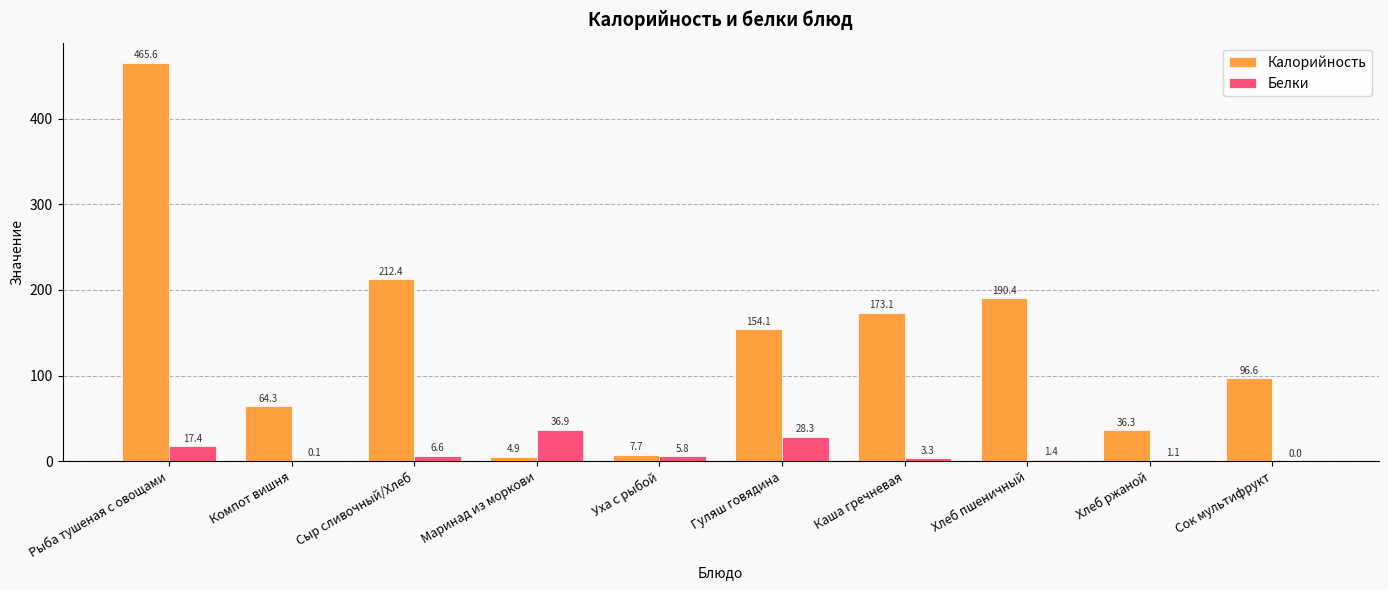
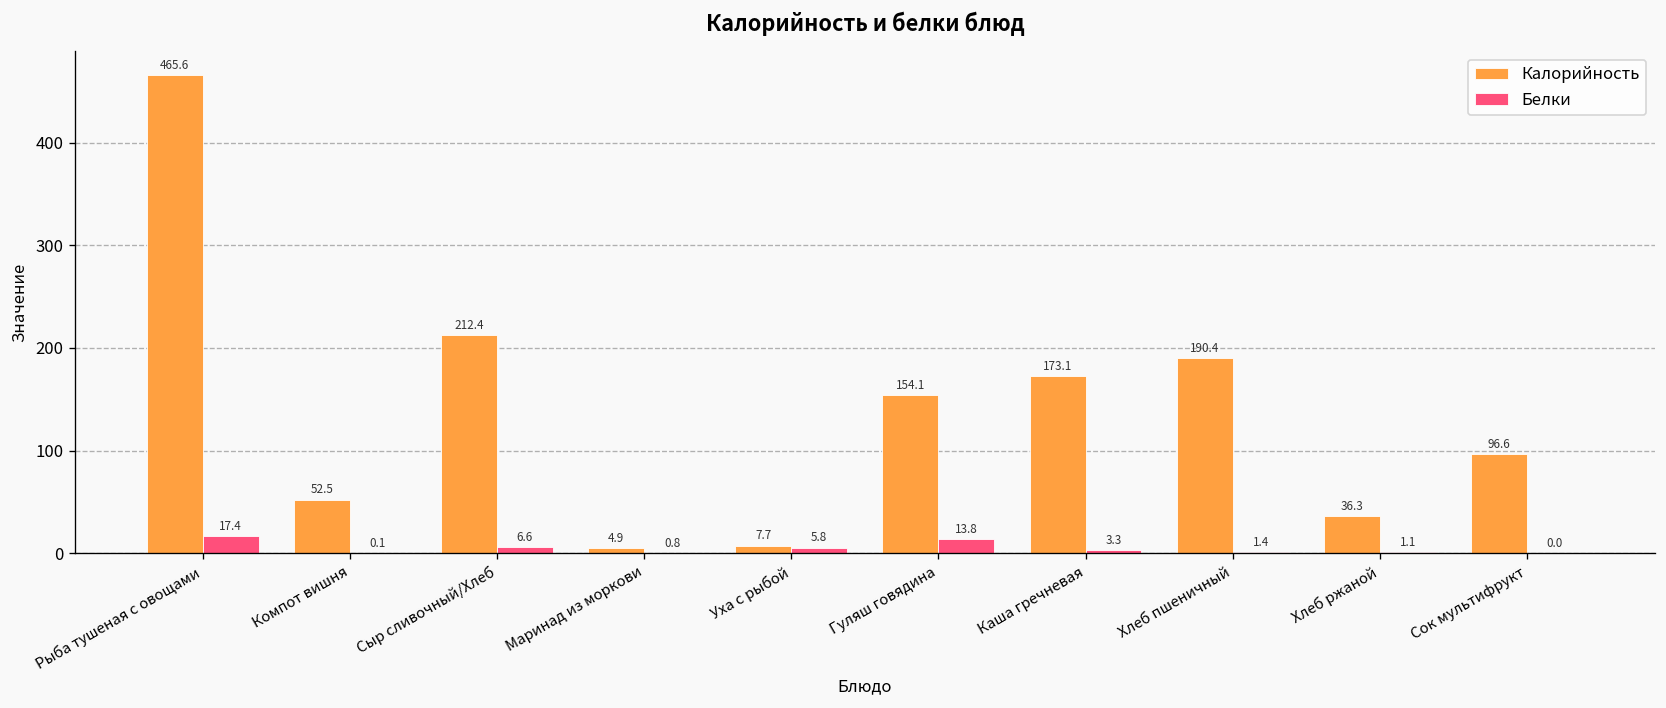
  {
    "Калорийность": {
      "Рыба тушеная с овощами": 465.6,
-     "Компот вишня": 64.3,
+     "Компот вишня": 52.5,
      "Сыр сливочный/Хлеб": 212.4,
      "Маринад из моркови": 4.9,
      "Уха с рыбой": 7.7,
      "Гуляш говядина": 154.1,
      "Каша гречневая": 173.1,
      "Хлеб пшеничный": 190.4,
      "Хлеб ржаной": 36.3,
      "Сок мультифрукт": 96.6
    },
    "Белки": {
      "Рыба тушеная с овощами": 17.4,
      "Компот вишня": 0.1,
      "Сыр сливочный/Хлеб": 6.6,
-     "Маринад из моркови": 36.9,
+     "Маринад из моркови": 0.8,
      "Уха с рыбой": 5.8,
-     "Гуляш говядина": 28.3,
+     "Гуляш говядина": 13.8,
      "Каша гречневая": 3.3,
      "Хлеб пшеничный": 1.4,
      "Хлеб ржаной": 1.1,
      "Сок мультифрукт": 0.0
    }
  }
